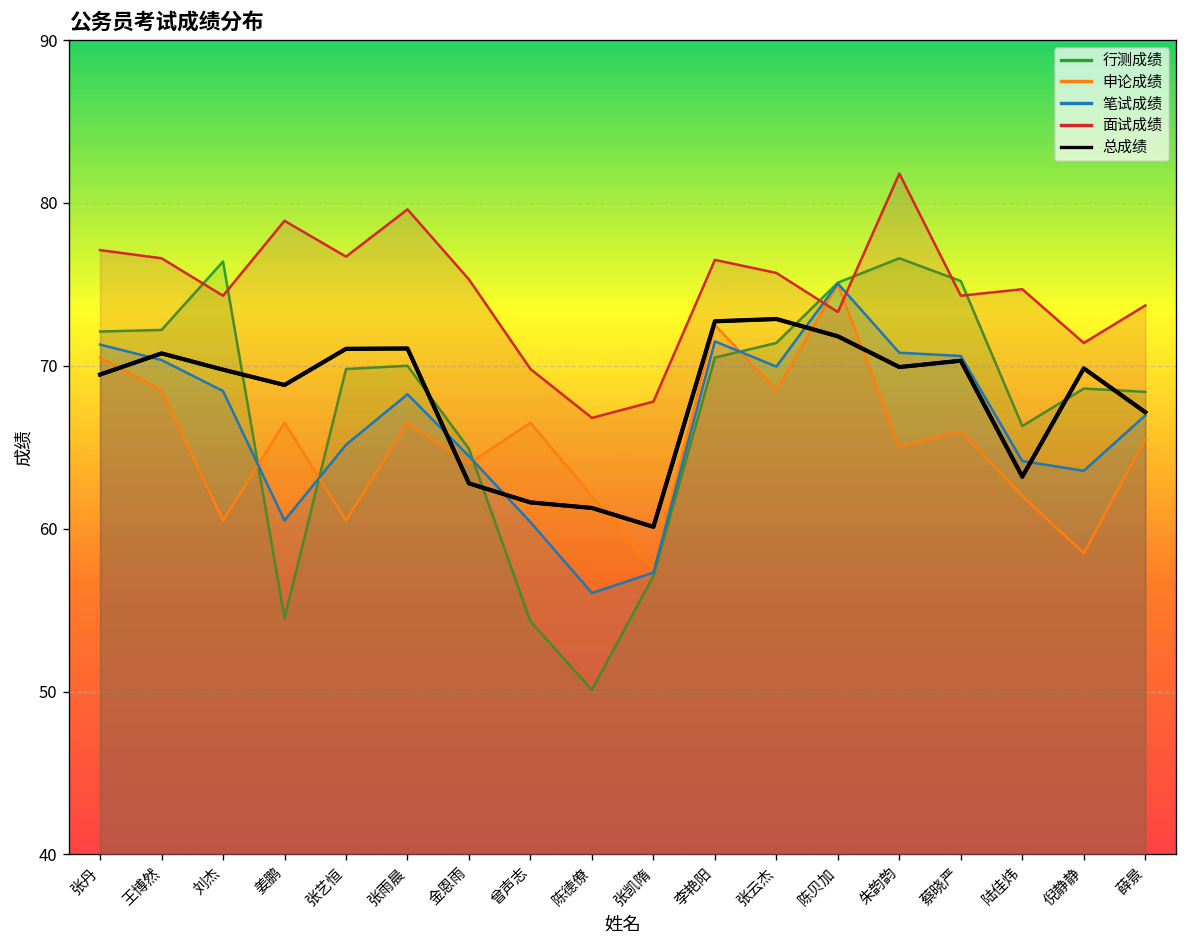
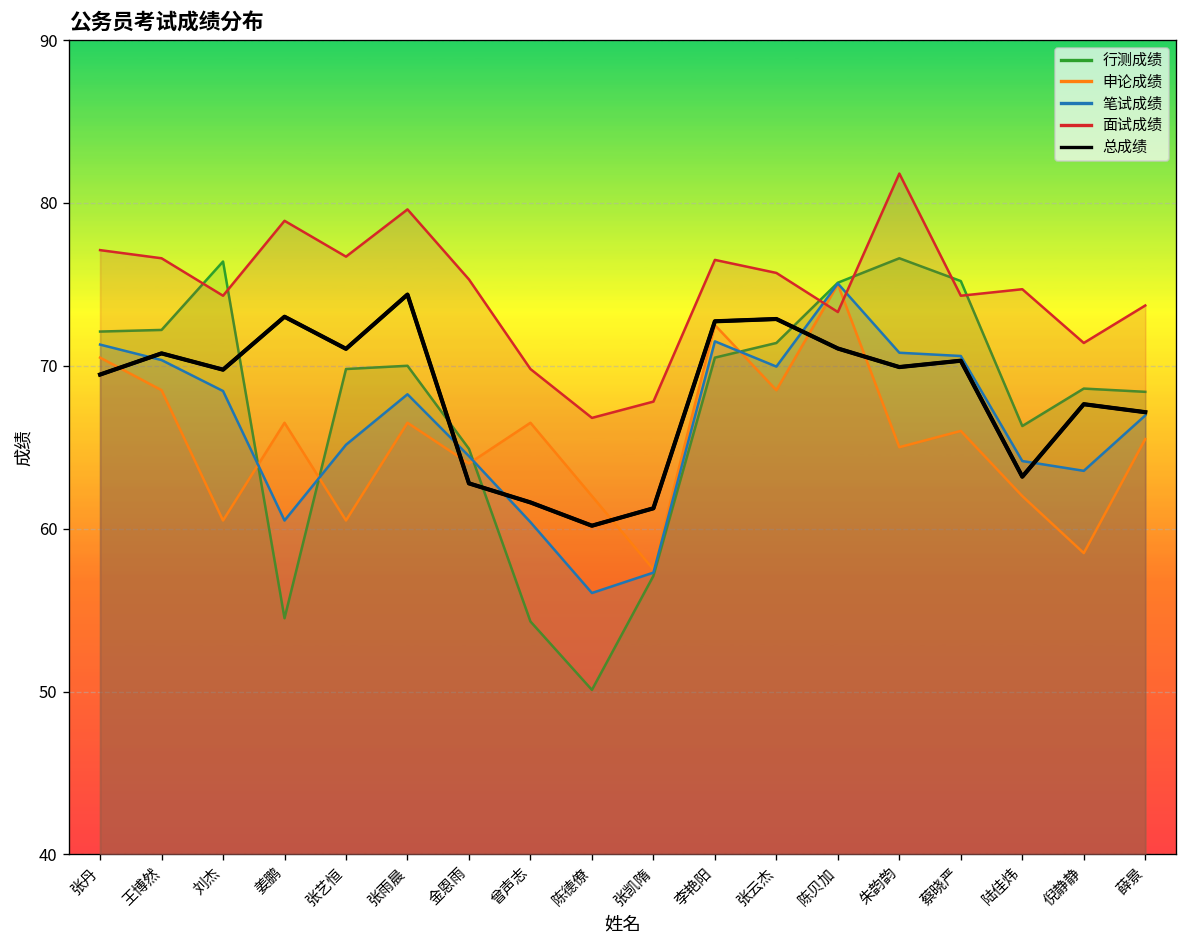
  {
    "总成绩": {
      "张丹": 69.5,
      "王博然": 70.8,
      "刘杰": 69.8,
-     "姜鹏": 68.8,
+     "姜鹏": 73.0,
      "张艺恒": 71.0,
-     "张雨晨": 71.1,
+     "张雨晨": 74.4,
      "金恩雨": 62.8,
      "曾声志": 61.6,
-     "陈德僚": 61.3,
-     "张凯隋": 60.1,
+     "陈德僚": 60.2,
+     "张凯隋": 61.3,
      "李艳阳": 72.7,
      "张云杰": 72.9,
-     "陈贝加": 71.8,
+     "陈贝加": 71.1,
      "朱韵韵": 69.9,
      "蔡晓严": 70.3,
      "陆佳炜": 63.2,
-     "倪静静": 69.8,
+     "倪静静": 67.6,
      "薛景": 67.2
    }
  }
